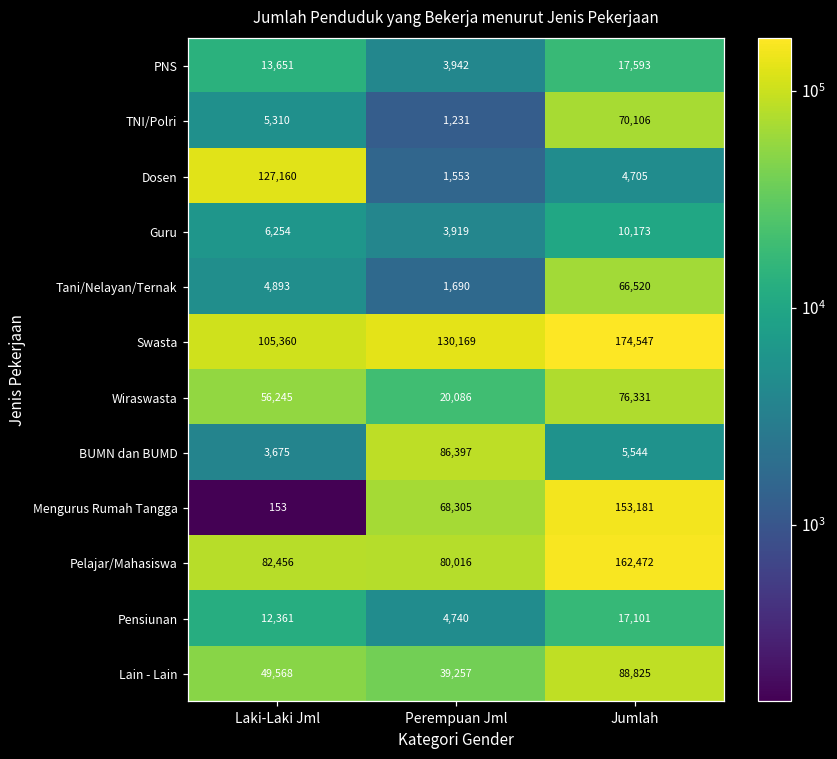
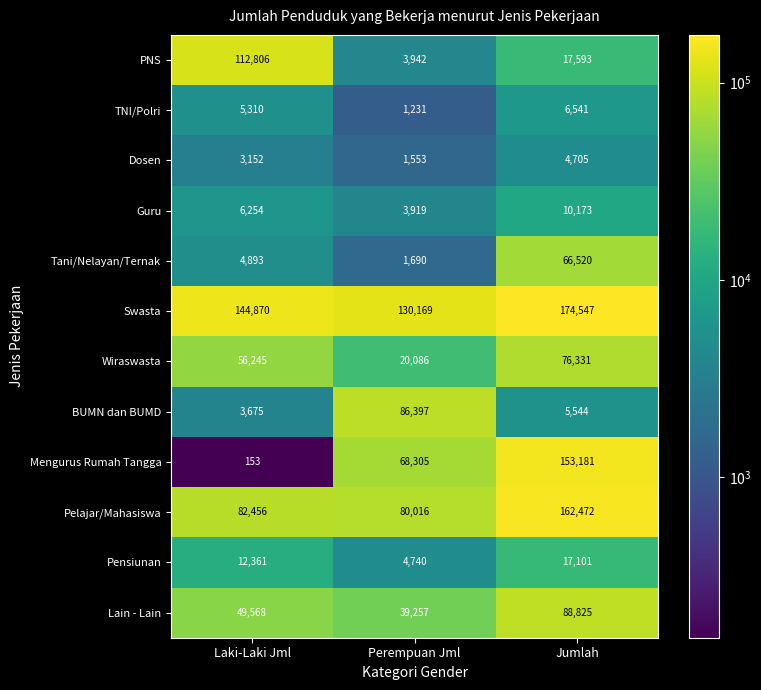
  {
    "PNS": {
-     "Laki-Laki Jml": "13,651",
+     "Laki-Laki Jml": "112,806",
      "Perempuan Jml": "3,942",
      "Jumlah": "17,593"
    },
    "TNI/Polri": {
      "Laki-Laki Jml": "5,310",
      "Perempuan Jml": "1,231",
-     "Jumlah": "70,106"
+     "Jumlah": "6,541"
    },
    "Dosen": {
-     "Laki-Laki Jml": "127,160",
+     "Laki-Laki Jml": "3,152",
      "Perempuan Jml": "1,553",
      "Jumlah": "4,705"
    },
    "Guru": {
      "Laki-Laki Jml": "6,254",
      "Perempuan Jml": "3,919",
      "Jumlah": "10,173"
    },
    "Tani/Nelayan/Ternak": {
      "Laki-Laki Jml": "4,893",
      "Perempuan Jml": "1,690",
      "Jumlah": "66,520"
    },
    "Swasta": {
-     "Laki-Laki Jml": "105,360",
+     "Laki-Laki Jml": "144,870",
      "Perempuan Jml": "130,169",
      "Jumlah": "174,547"
    },
    "Wiraswasta": {
      "Laki-Laki Jml": "56,245",
      "Perempuan Jml": "20,086",
      "Jumlah": "76,331"
    },
    "BUMN dan BUMD": {
      "Laki-Laki Jml": "3,675",
      "Perempuan Jml": "86,397",
      "Jumlah": "5,544"
    },
    "Mengurus Rumah Tangga": {
      "Laki-Laki Jml": "153",
      "Perempuan Jml": "68,305",
      "Jumlah": "153,181"
    },
    "Pelajar/Mahasiswa": {
      "Laki-Laki Jml": "82,456",
      "Perempuan Jml": "80,016",
      "Jumlah": "162,472"
    },
    "Pensiunan": {
      "Laki-Laki Jml": "12,361",
      "Perempuan Jml": "4,740",
      "Jumlah": "17,101"
    },
    "Lain - Lain": {
      "Laki-Laki Jml": "49,568",
      "Perempuan Jml": "39,257",
      "Jumlah": "88,825"
    }
  }
